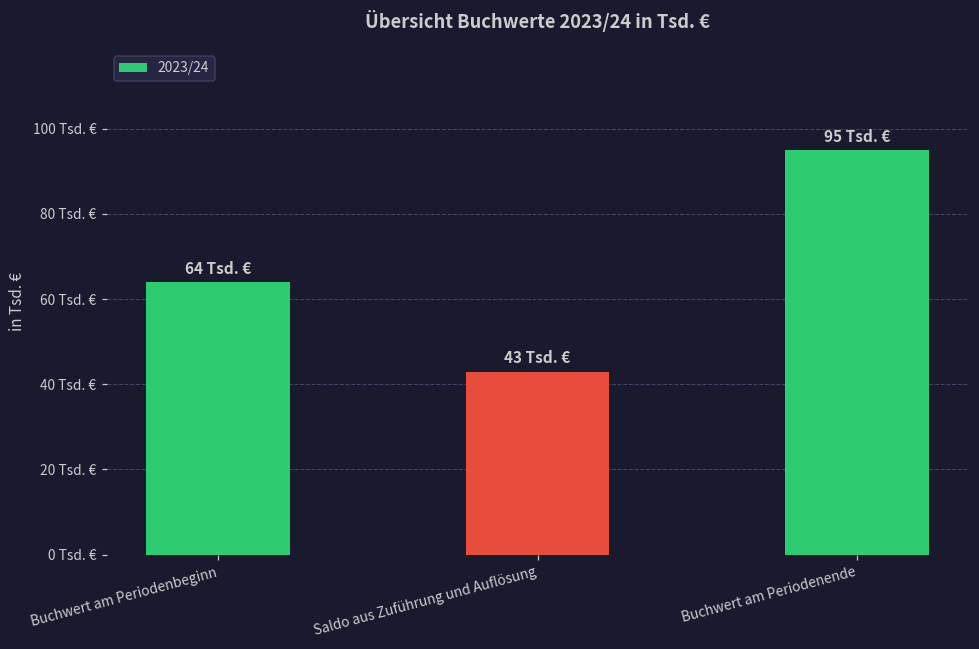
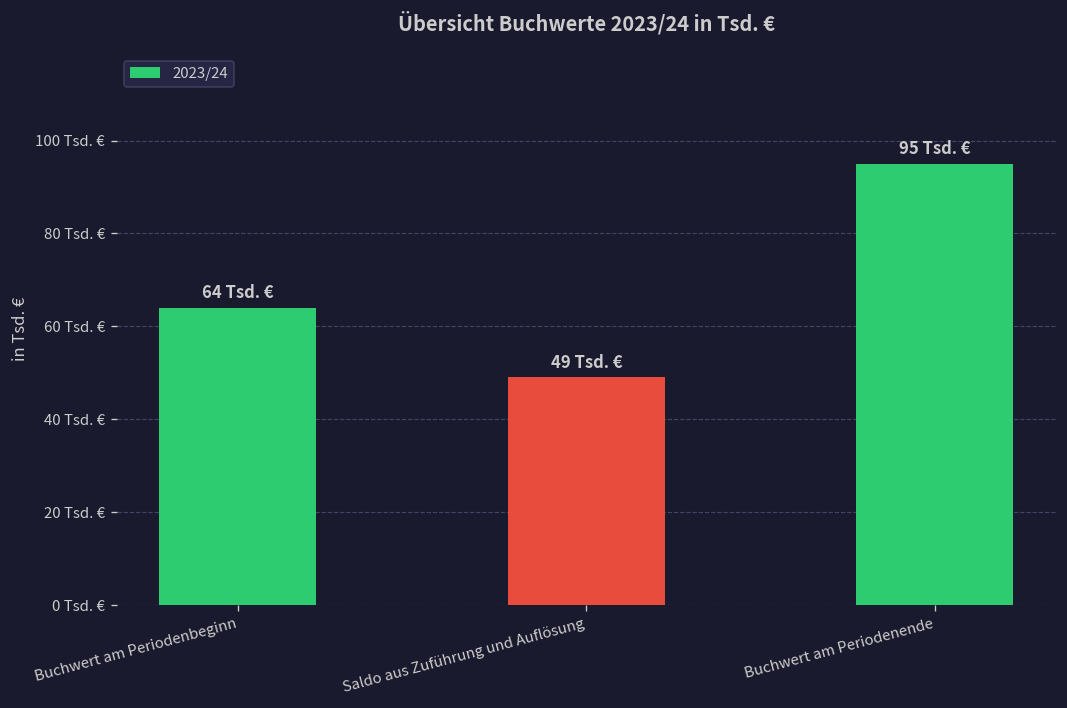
  {
    "Buchwert am Periodenbeginn": 64,
-   "Saldo aus Zuführung und Auflösung": 43,
+   "Saldo aus Zuführung und Auflösung": 49,
    "Buchwert am Periodenende": 95
  }
